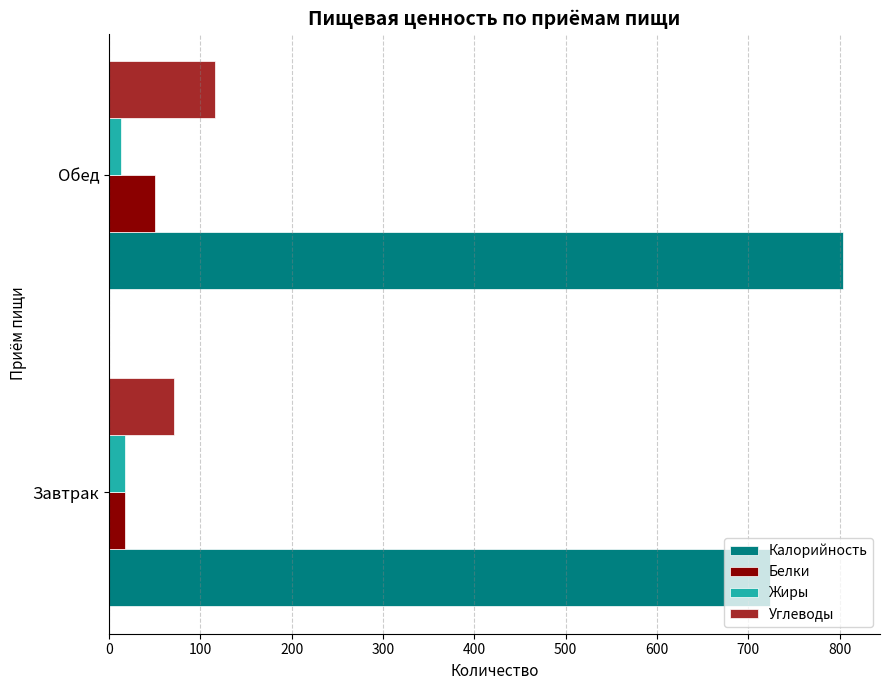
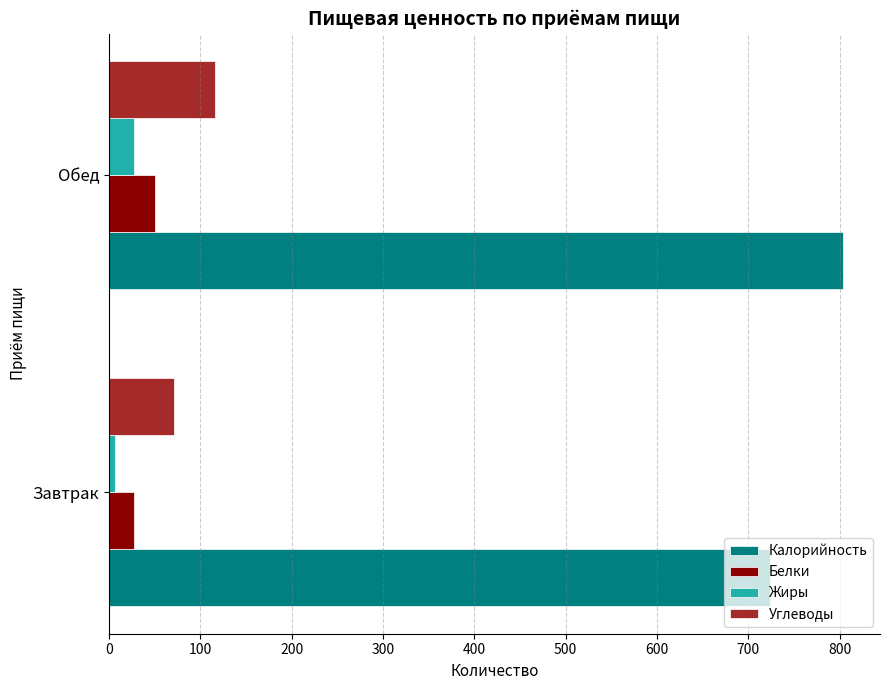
  {
    "Калорийность": {
      "Обед": 800
    },
    "Белки": {
      "Обед": 50,
-     "Завтрак": 20
+     "Завтрак": 30
    },
    "Жиры": {
-     "Обед": 10,
-     "Завтрак": 20
+     "Обед": 30,
+     "Завтрак": 10
    },
    "Углеводы": {
      "Обед": 120,
      "Завтрак": 70
    }
  }
